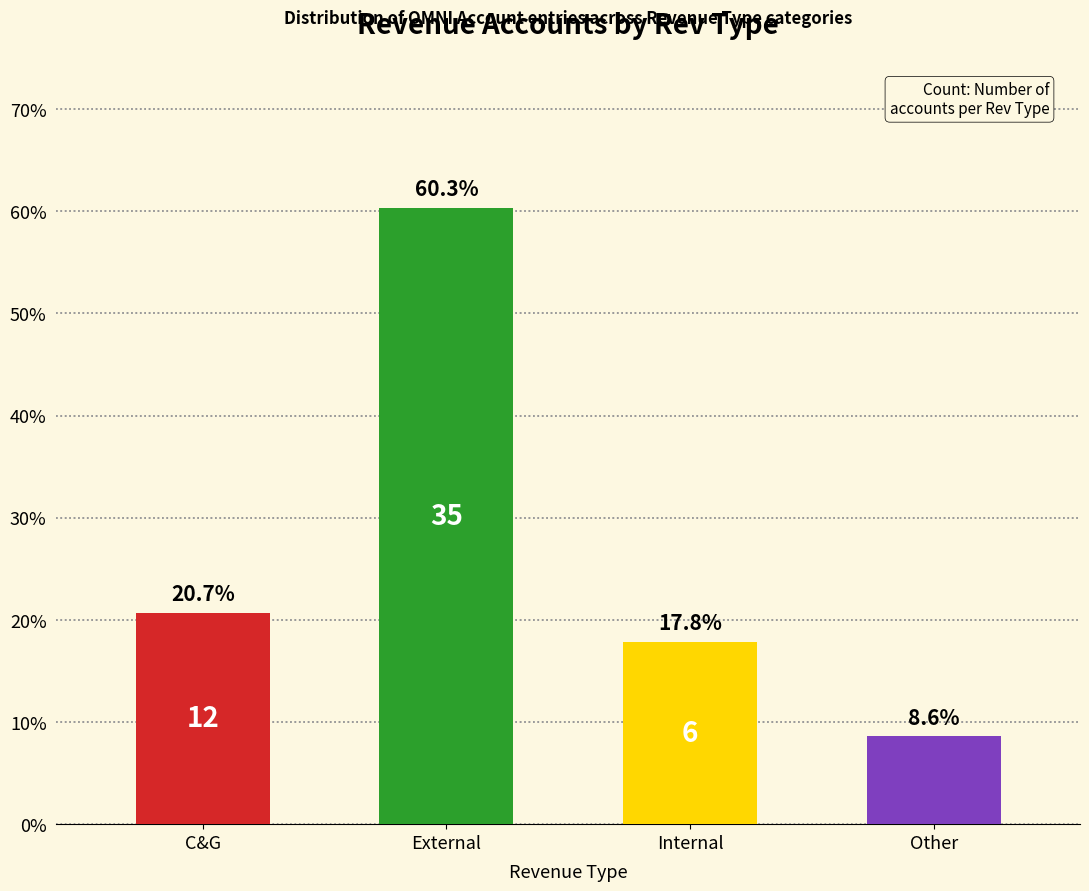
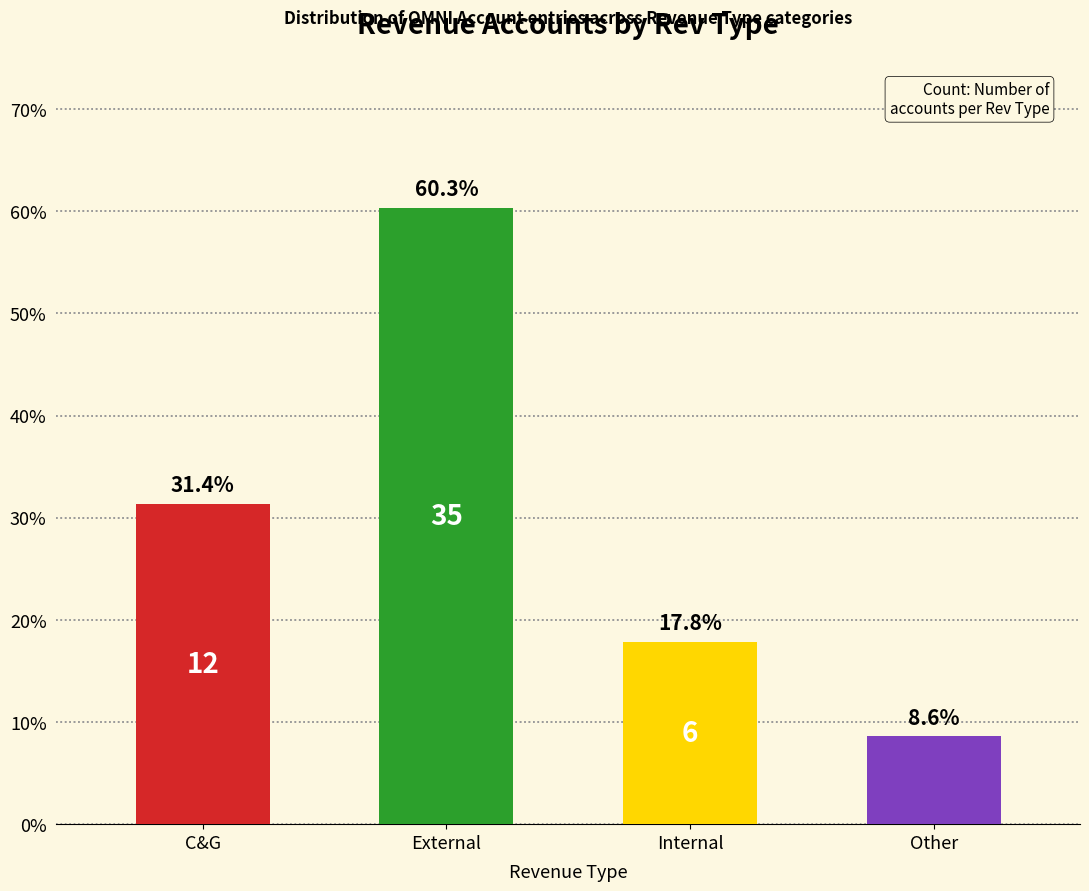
  {
-   "C&G": "20.7%",
+   "C&G": "31.4%",
    "External": "60.3%",
    "Internal": "17.8%",
    "Other": "8.6%"
  }
